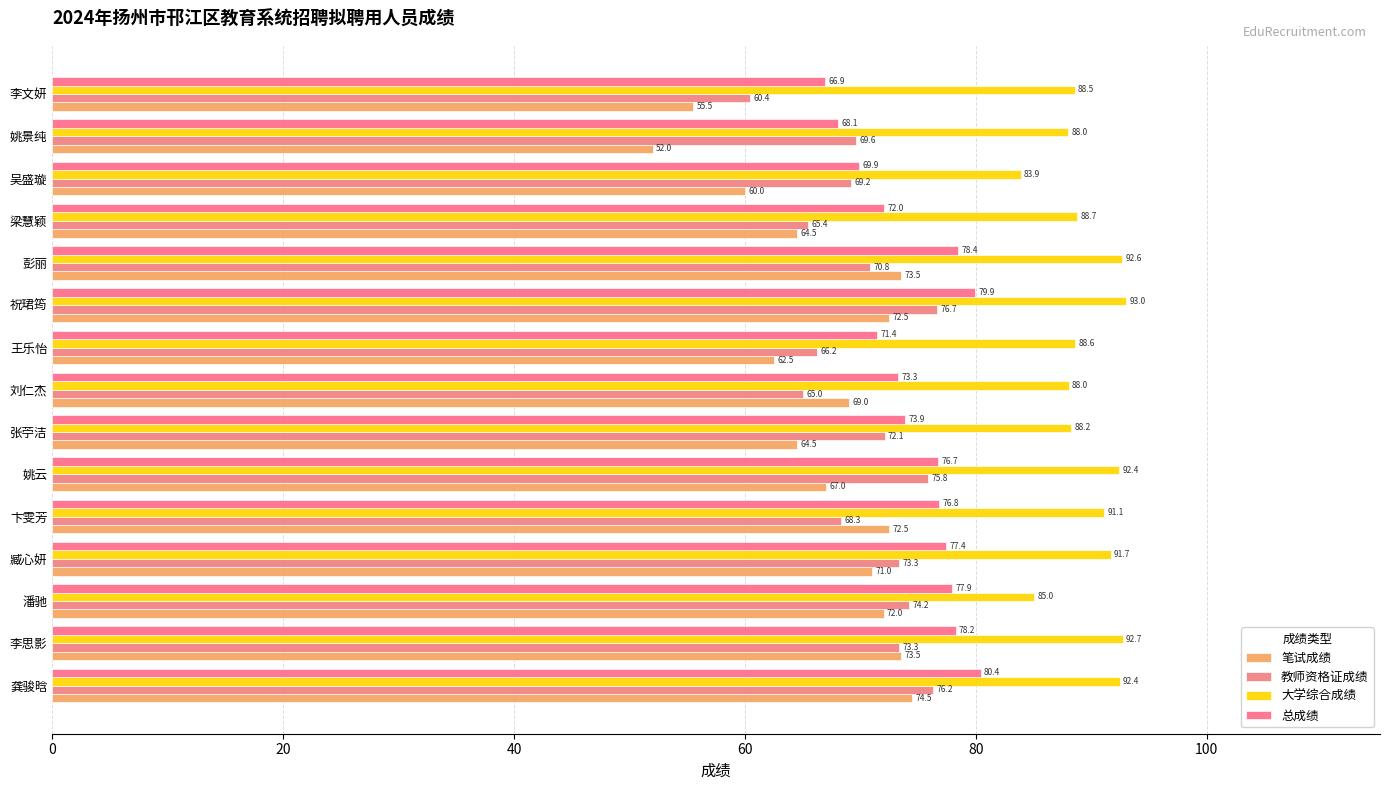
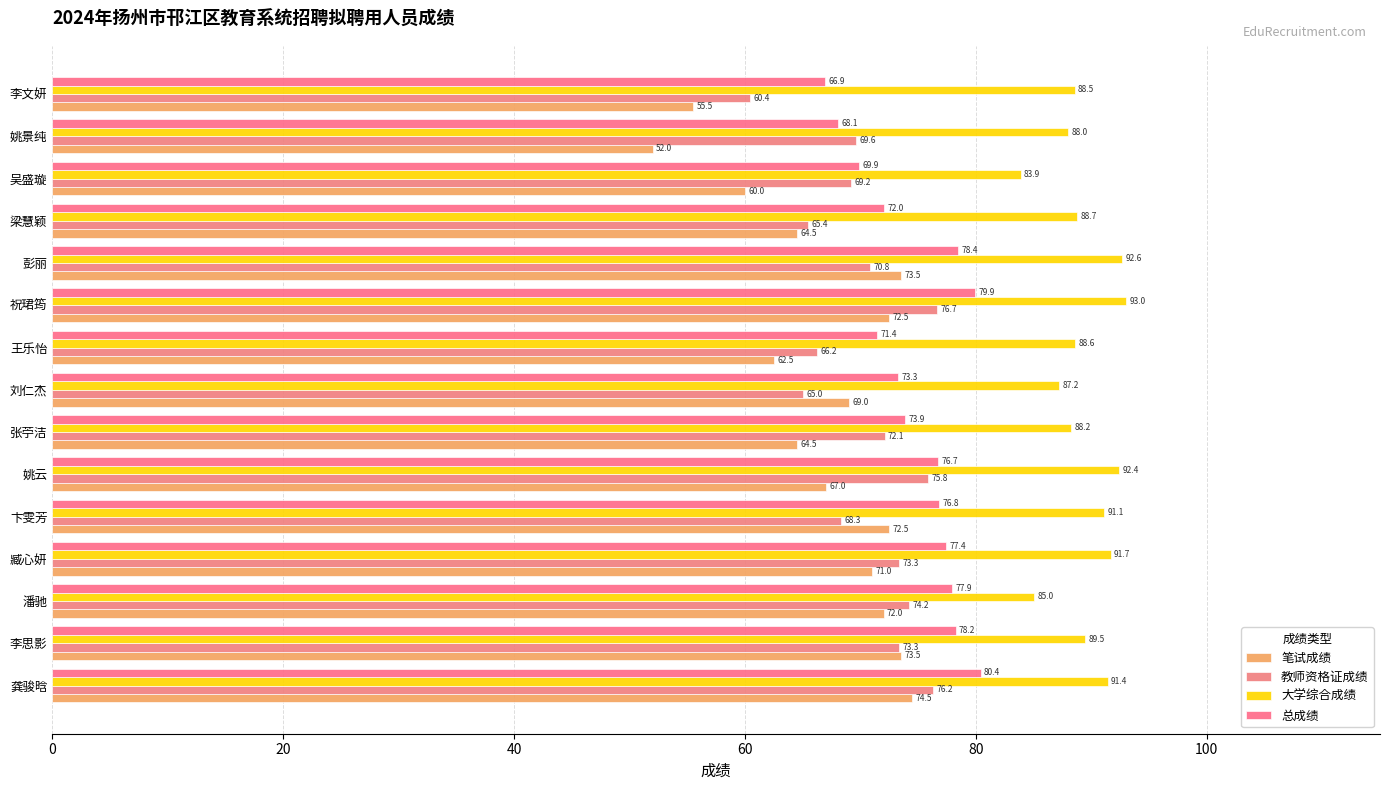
  {
    "大学综合成绩": {
      "李文妍": 88.5,
      "姚景纯": 88.0,
      "吴盛璇": 83.9,
      "梁慧颖": 88.7,
      "彭丽": 92.6,
      "祝珺筠": 93.0,
      "王乐怡": 88.6,
-     "刘仁杰": 88.0,
+     "刘仁杰": 87.2,
      "张苧洁": 88.2,
      "姚云": 92.4,
      "卞雯芳": 91.1,
      "臧心妍": 91.7,
      "潘驰": 85.0,
-     "李思影": 92.7,
-     "龚骏晗": 92.4
+     "李思影": 89.5,
+     "龚骏晗": 91.4
    }
  }
